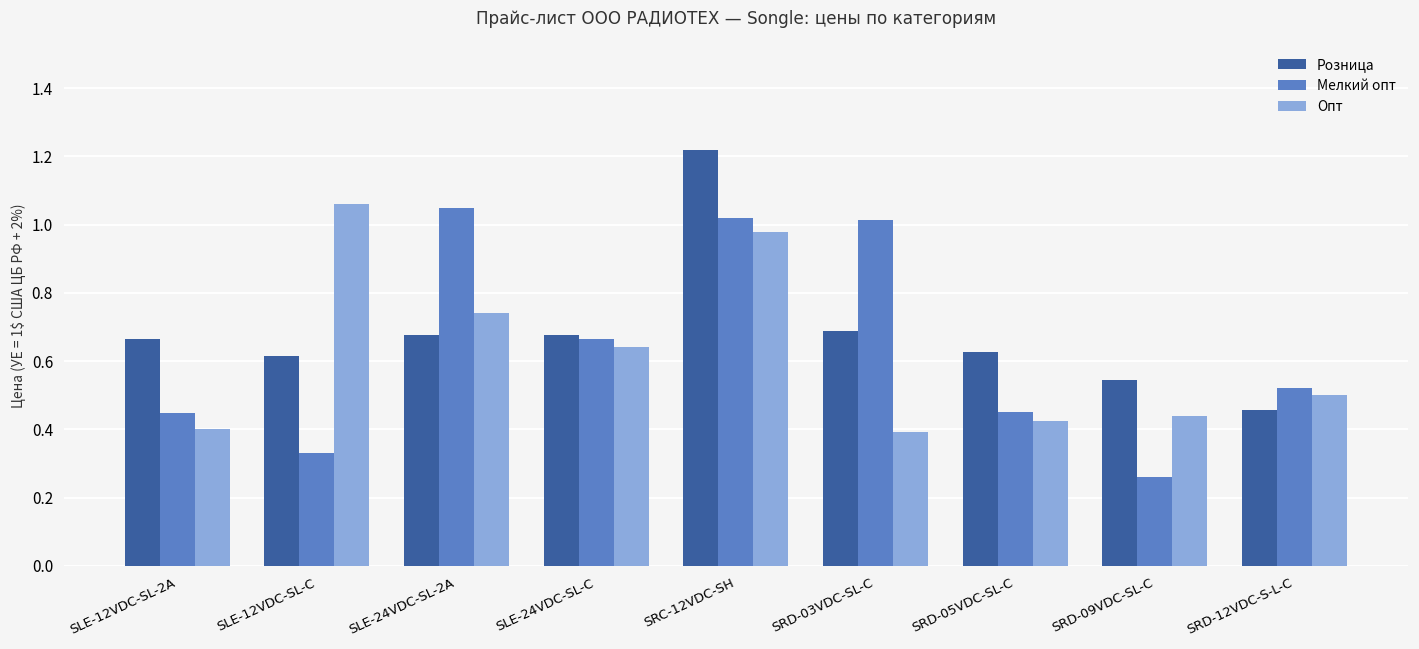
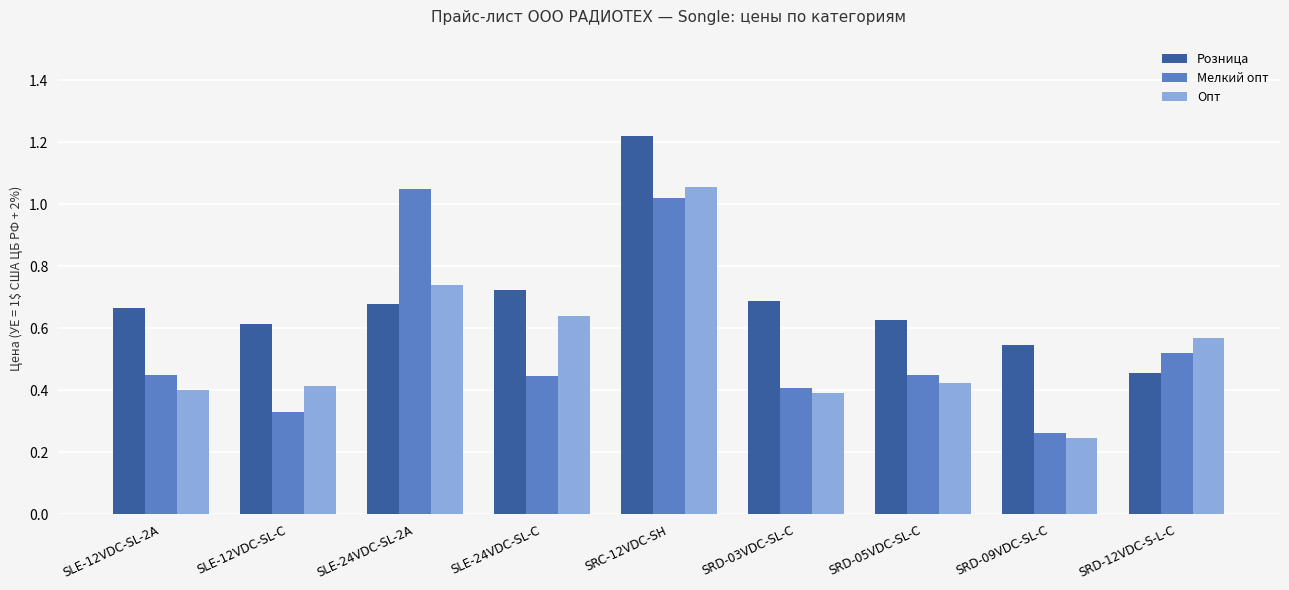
  {
    "Розница": {
      "SLE-12VDC-SL-2A": 0.67,
      "SLE-12VDC-SL-C": 0.61,
      "SLE-24VDC-SL-2A": 0.68,
-     "SLE-24VDC-SL-C": 0.68,
+     "SLE-24VDC-SL-C": 0.72,
      "SRC-12VDC-SH": 1.22,
      "SRD-03VDC-SL-C": 0.69,
      "SRD-05VDC-SL-C": 0.63,
      "SRD-09VDC-SL-C": 0.54,
      "SRD-12VDC-S-L-C": 0.46
    },
    "Мелкий опт": {
      "SLE-12VDC-SL-2A": 0.45,
      "SLE-12VDC-SL-C": 0.33,
      "SLE-24VDC-SL-2A": 1.05,
-     "SLE-24VDC-SL-C": 0.67,
+     "SLE-24VDC-SL-C": 0.45,
      "SRC-12VDC-SH": 1.02,
-     "SRD-03VDC-SL-C": 1.01,
+     "SRD-03VDC-SL-C": 0.41,
      "SRD-05VDC-SL-C": 0.45,
      "SRD-09VDC-SL-C": 0.26,
      "SRD-12VDC-S-L-C": 0.52
    },
    "Опт": {
      "SLE-12VDC-SL-2A": 0.40,
-     "SLE-12VDC-SL-C": 1.06,
+     "SLE-12VDC-SL-C": 0.41,
      "SLE-24VDC-SL-2A": 0.74,
      "SLE-24VDC-SL-C": 0.64,
-     "SRC-12VDC-SH": 0.98,
+     "SRC-12VDC-SH": 1.06,
      "SRD-03VDC-SL-C": 0.39,
      "SRD-05VDC-SL-C": 0.42,
-     "SRD-09VDC-SL-C": 0.44,
-     "SRD-12VDC-S-L-C": 0.50
+     "SRD-09VDC-SL-C": 0.25,
+     "SRD-12VDC-S-L-C": 0.57
    }
  }
